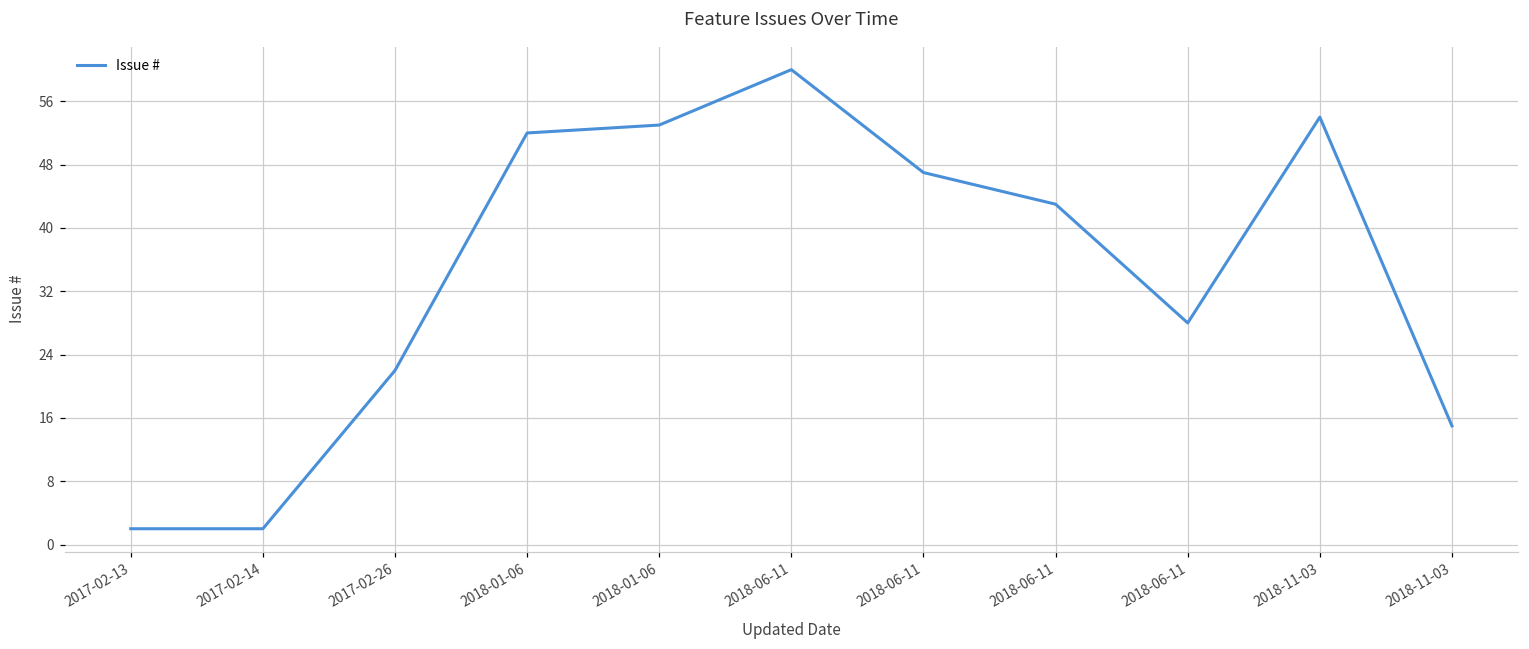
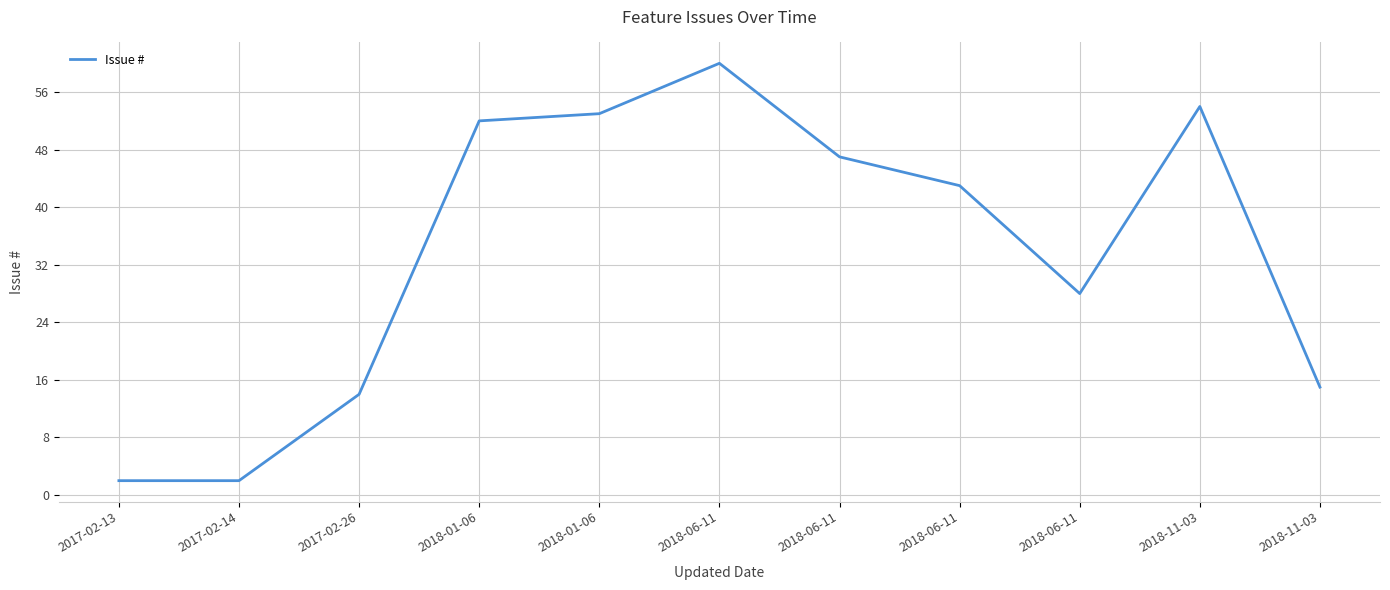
  {
    "2017-02-13": 2,
    "2017-02-14": 2,
-   "2017-02-26": 22
+   "2017-02-26": 14
  }
